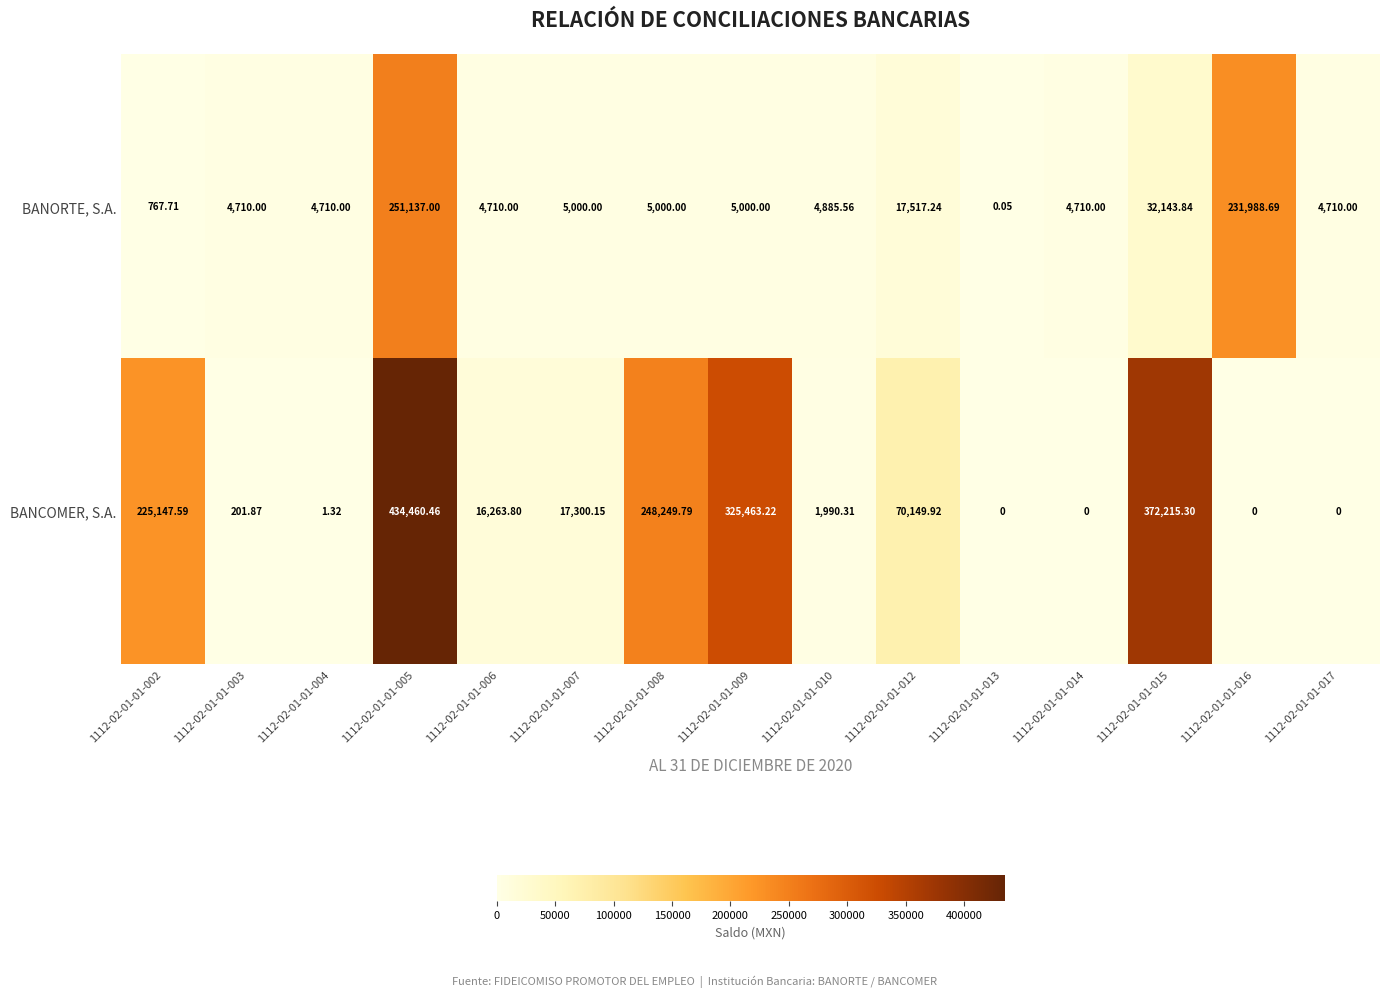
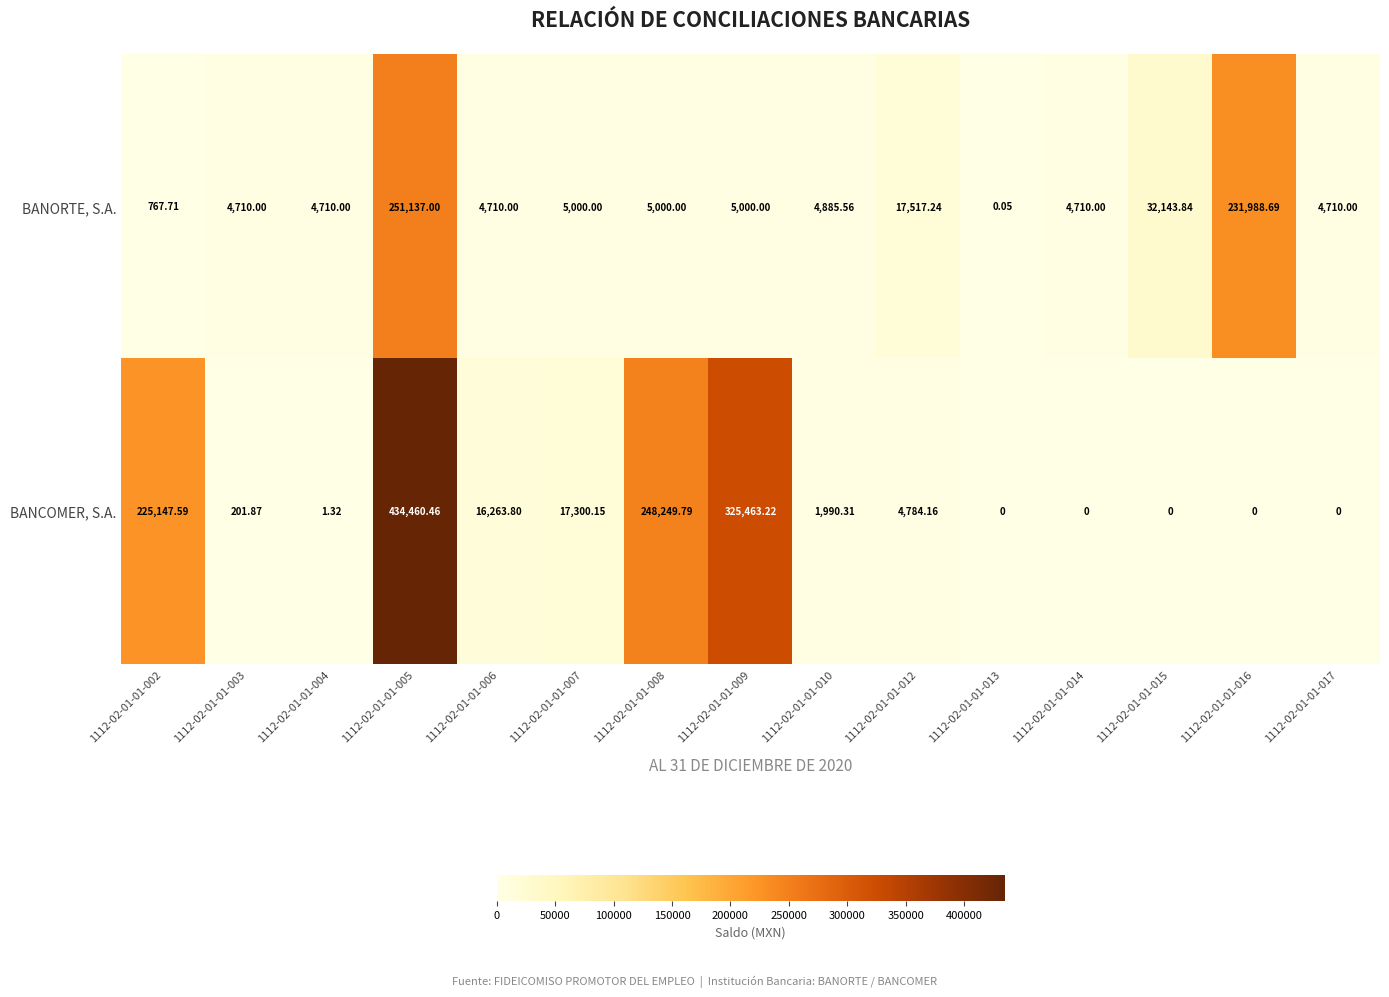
  {
    "BANORTE, S.A.": {
      "1112-02-01-01-002": "767.71",
      "1112-02-01-01-003": "4,710.00",
      "1112-02-01-01-004": "4,710.00",
      "1112-02-01-01-005": "251,137.00",
      "1112-02-01-01-006": "4,710.00",
      "1112-02-01-01-007": "5,000.00",
      "1112-02-01-01-008": "5,000.00",
      "1112-02-01-01-009": "5,000.00",
      "1112-02-01-01-010": "4,885.56",
      "1112-02-01-01-012": "17,517.24",
      "1112-02-01-01-013": "0.05",
      "1112-02-01-01-014": "4,710.00",
      "1112-02-01-01-015": "32,143.84",
      "1112-02-01-01-016": "231,988.69",
      "1112-02-01-01-017": "4,710.00"
    },
    "BANCOMER, S.A.": {
      "1112-02-01-01-002": "225,147.59",
      "1112-02-01-01-003": "201.87",
      "1112-02-01-01-004": "1.32",
      "1112-02-01-01-005": "434,460.46",
      "1112-02-01-01-006": "16,263.80",
      "1112-02-01-01-007": "17,300.15",
      "1112-02-01-01-008": "248,249.79",
      "1112-02-01-01-009": "325,463.22",
      "1112-02-01-01-010": "1,990.31",
-     "1112-02-01-01-012": "70,149.92",
+     "1112-02-01-01-012": "4,784.16",
      "1112-02-01-01-013": "0",
      "1112-02-01-01-014": "0",
-     "1112-02-01-01-015": "372,215.30",
+     "1112-02-01-01-015": "0",
      "1112-02-01-01-016": "0",
      "1112-02-01-01-017": "0"
    }
  }
